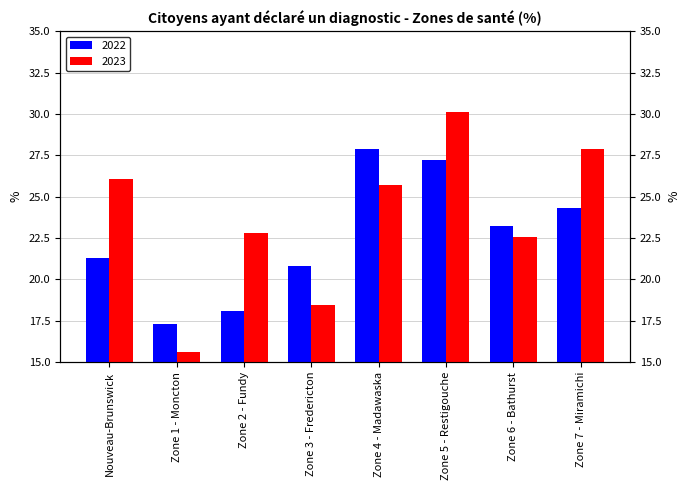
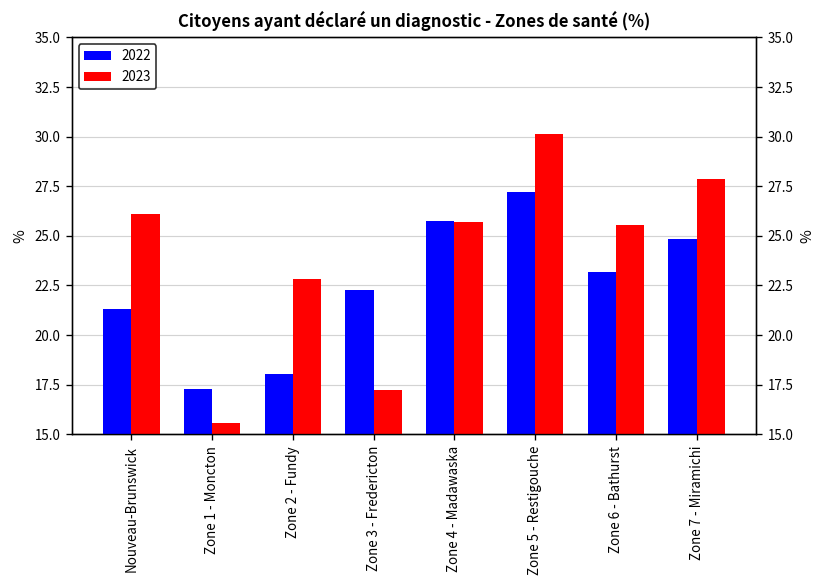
  {
    "2022": {
      "Nouveau-Brunswick": 21.3,
      "Zone 1 - Moncton": 17.3,
      "Zone 2 - Fundy": 18.1,
-     "Zone 3 - Fredericton": 20.8,
-     "Zone 4 - Madawaska": 27.9,
+     "Zone 3 - Fredericton": 22.3,
+     "Zone 4 - Madawaska": 25.8,
      "Zone 5 - Restigouche": 27.2,
      "Zone 6 - Bathurst": 23.2,
-     "Zone 7 - Miramichi": 24.3
+     "Zone 7 - Miramichi": 24.8
    },
    "2023": {
      "Nouveau-Brunswick": 26.1,
      "Zone 1 - Moncton": 15.6,
      "Zone 2 - Fundy": 22.8,
-     "Zone 3 - Fredericton": 18.5,
+     "Zone 3 - Fredericton": 17.2,
      "Zone 4 - Madawaska": 25.7,
      "Zone 5 - Restigouche": 30.1,
-     "Zone 6 - Bathurst": 22.5,
+     "Zone 6 - Bathurst": 25.5,
      "Zone 7 - Miramichi": 27.9
    }
  }
